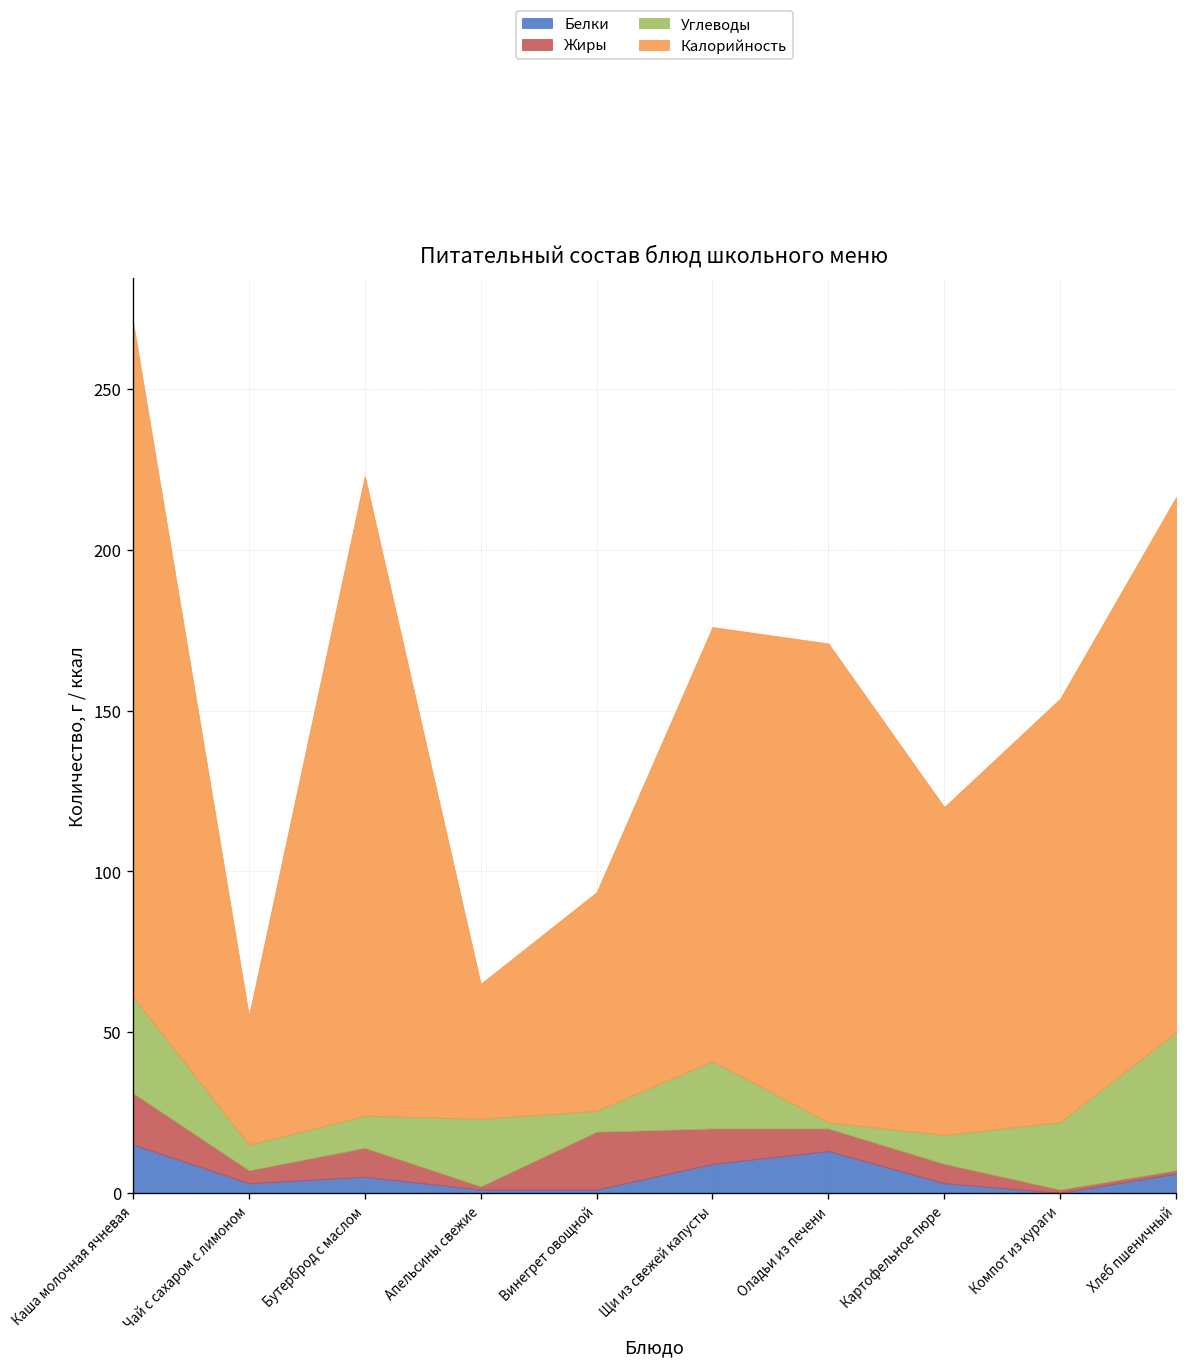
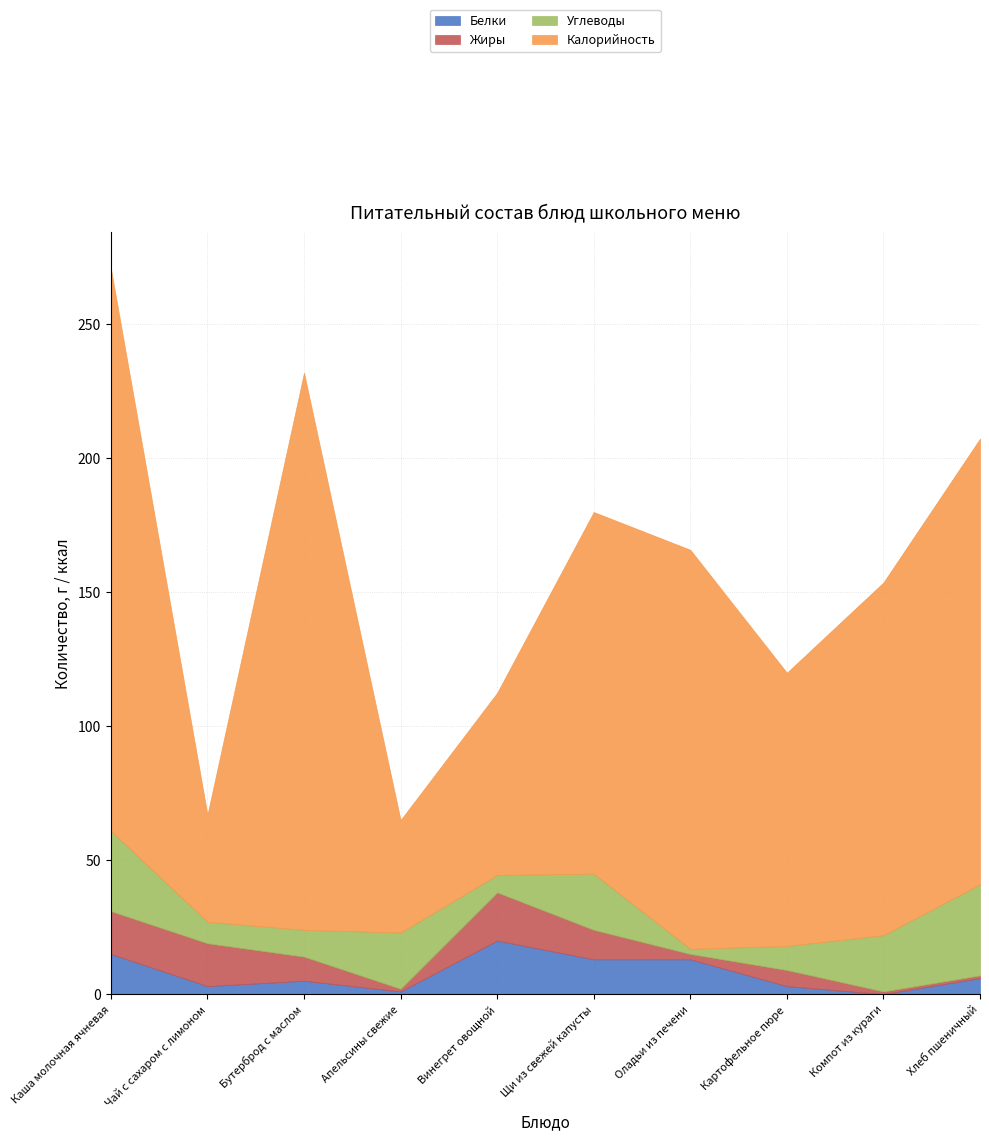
  {
    "Белки": {
      "Каша молочная ячневая": 15,
      "Чай с сахаром с лимоном": 3,
      "Бутерброд с маслом": 5,
      "Апельсины свежие": 1,
-     "Винегрет овощной": 1,
-     "Щи из свежей капусты": 9,
+     "Винегрет овощной": 20,
+     "Щи из свежей капусты": 13,
      "Оладьи из печени": 13,
      "Картофельное пюре": 3,
      "Компот из кураги": 0,
      "Хлеб пшеничный": 6
    },
    "Жиры": {
      "Каша молочная ячневая": 16,
-     "Чай с сахаром с лимоном": 4,
+     "Чай с сахаром с лимоном": 16,
      "Бутерброд с маслом": 9,
      "Апельсины свежие": 1,
      "Винегрет овощной": 18,
      "Щи из свежей капусты": 11,
-     "Оладьи из печени": 7,
+     "Оладьи из печени": 2,
      "Картофельное пюре": 6,
      "Компот из кураги": 1,
      "Хлеб пшеничный": 1
    },
    "Углеводы": {
      "Каша молочная ячневая": 30,
      "Чай с сахаром с лимоном": 8,
      "Бутерброд с маслом": 10,
      "Апельсины свежие": 21,
      "Винегрет овощной": 7,
      "Щи из свежей капусты": 21,
      "Оладьи из печени": 2,
      "Картофельное пюре": 9,
      "Компот из кураги": 21,
-     "Хлеб пшеничный": 43
+     "Хлеб пшеничный": 34
    },
    "Калорийность": {
      "Каша молочная ячневая": 210,
      "Чай с сахаром с лимоном": 40,
-     "Бутерброд с маслом": 199,
+     "Бутерброд с маслом": 208,
      "Апельсины свежие": 42,
      "Винегрет овощной": 68,
      "Щи из свежей капусты": 135,
      "Оладьи из печени": 149,
      "Картофельное пюре": 102,
      "Компот из кураги": 132,
      "Хлеб пшеничный": 166
    }
  }
